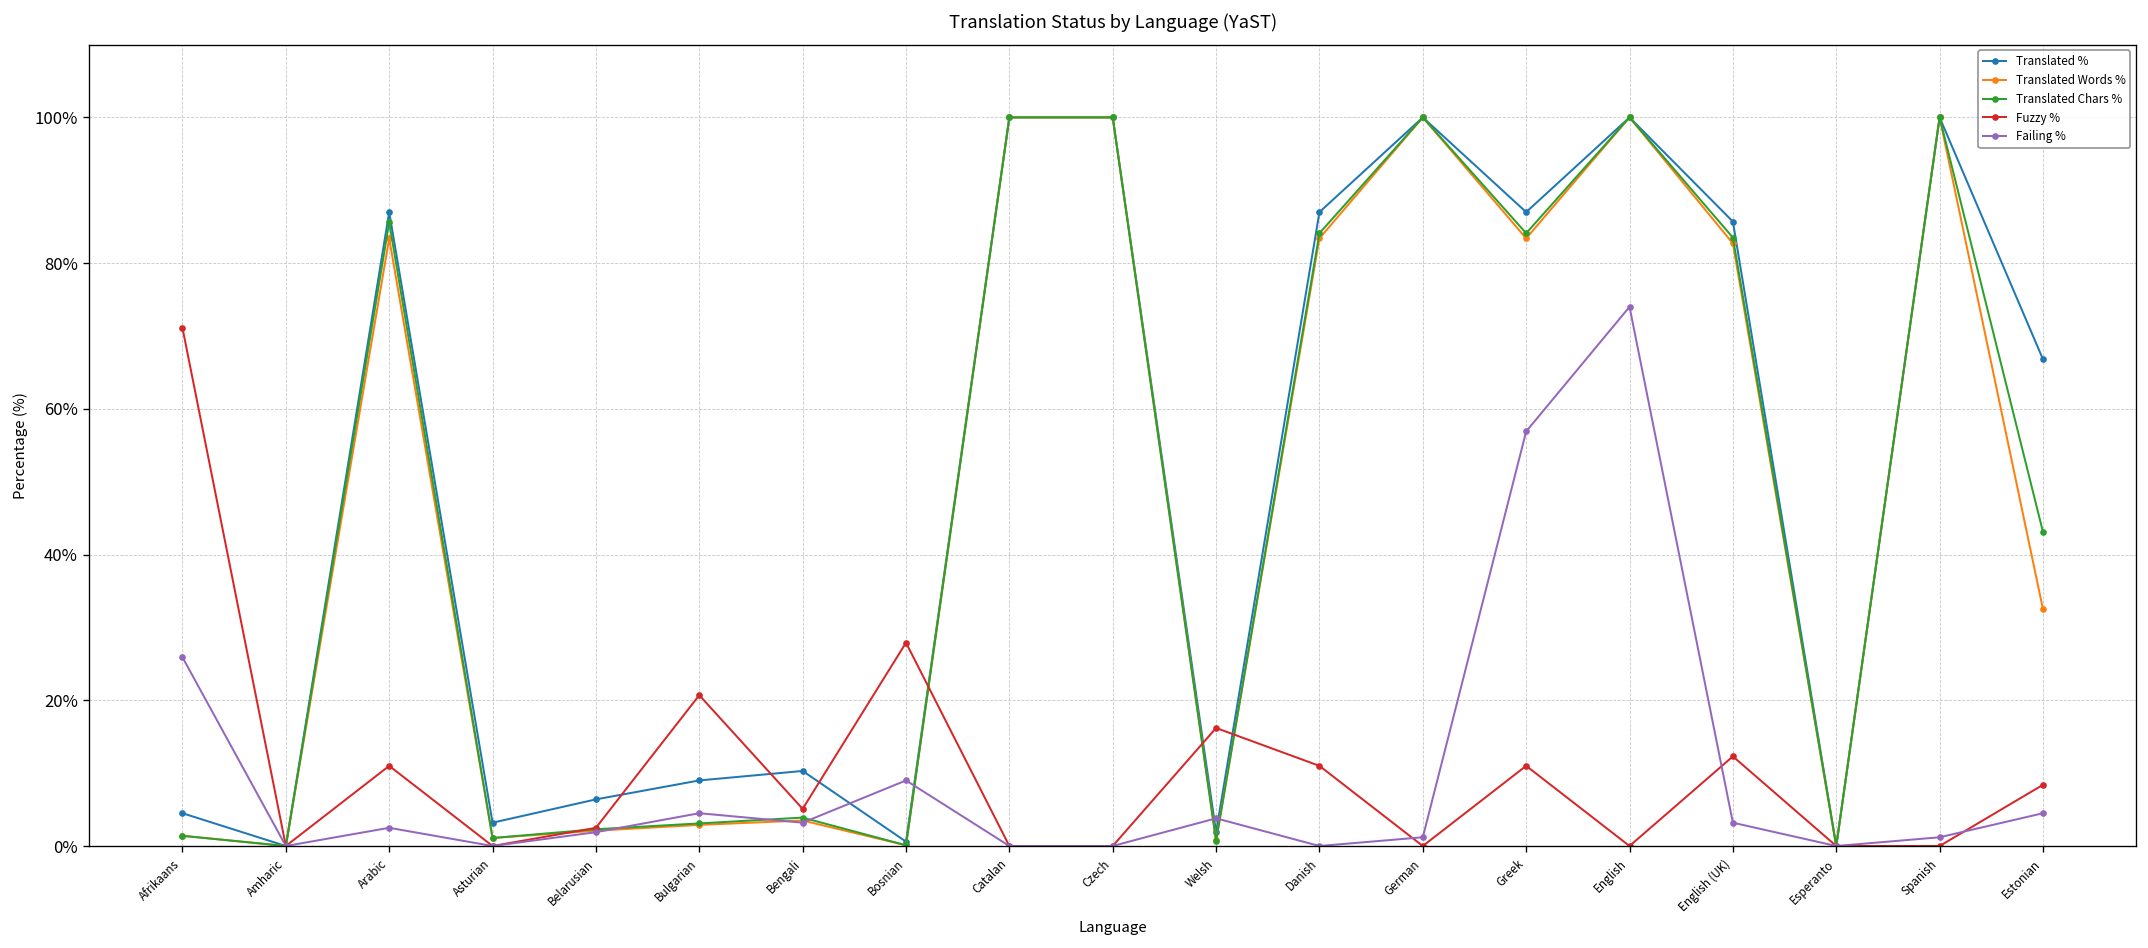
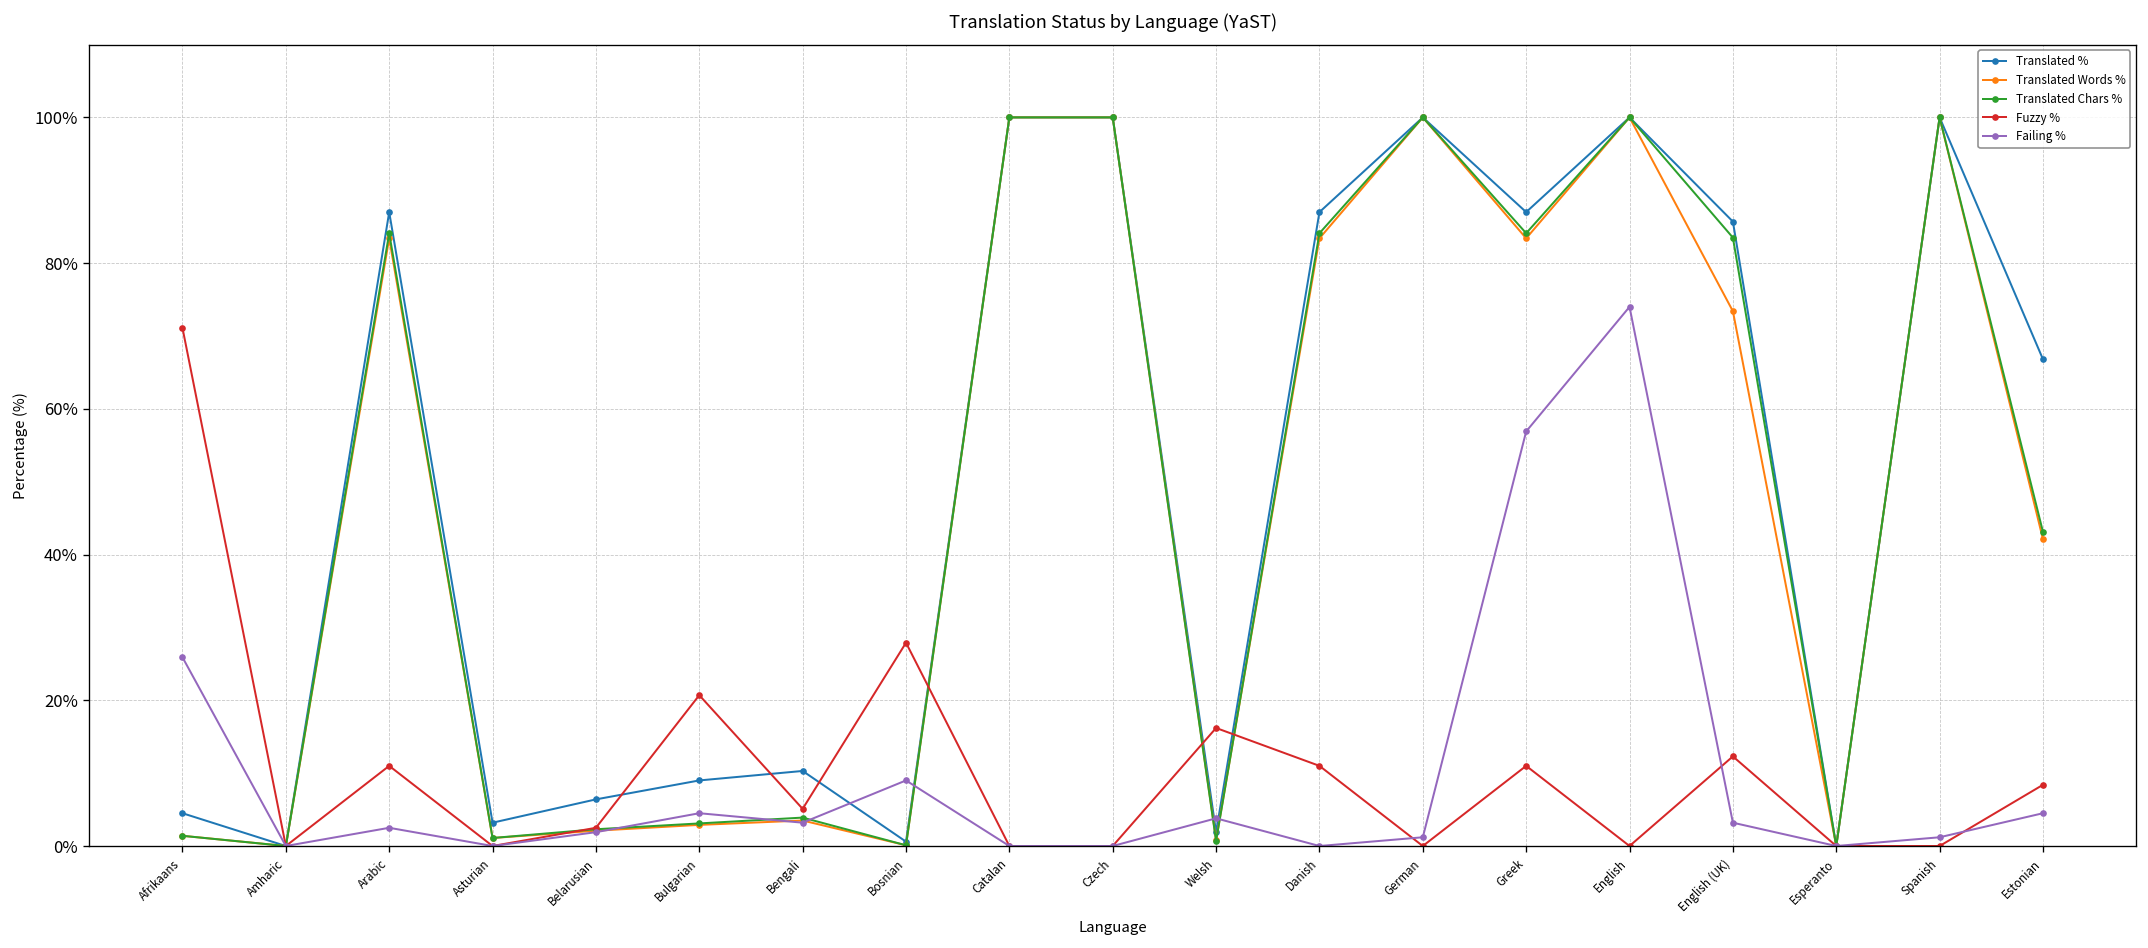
  {
    "Translated %": {
      "Afrikaans": "5%",
      "Arabic": "87%",
      "Asturian": "3%",
      "Belarusian": "6%",
      "Bulgarian": "9%",
      "Bengali": "10%",
      "Bosnian": "1%",
      "Welsh": "2%",
      "Danish": "87%",
      "Greek": "87%",
      "English (UK)": "86%",
      "Estonian": "67%"
    },
    "Translated Words %": {
      "Arabic": "83%",
      "Danish": "83%",
      "Greek": "83%",
-     "English (UK)": "83%",
-     "Estonian": "33%"
+     "English (UK)": "73%",
+     "Estonian": "42%"
    },
    "Translated Chars %": {
-     "Arabic": "86%",
+     "Arabic": "84%",
      "Danish": "84%",
      "Greek": "84%",
      "English (UK)": "84%",
      "Estonian": "43%"
    },
    "Fuzzy %": {
      "Afrikaans": "71%",
      "Arabic": "11%",
      "Bulgarian": "21%",
      "Bengali": "5%",
      "Bosnian": "28%",
      "Welsh": "16%",
      "Danish": "11%",
      "German": "0%",
      "Greek": "11%",
      "English": "0%",
      "English (UK)": "12%",
      "Spanish": "0%",
      "Estonian": "8%"
    },
    "Failing %": {
      "Afrikaans": "26%",
      "Arabic": "3%",
      "Bulgarian": "5%",
      "Bosnian": "9%",
      "Welsh": "4%",
      "Danish": "0%",
      "German": "1%",
      "Greek": "57%",
      "English": "74%",
      "English (UK)": "3%",
      "Spanish": "1%",
      "Estonian": "5%"
    }
  }
